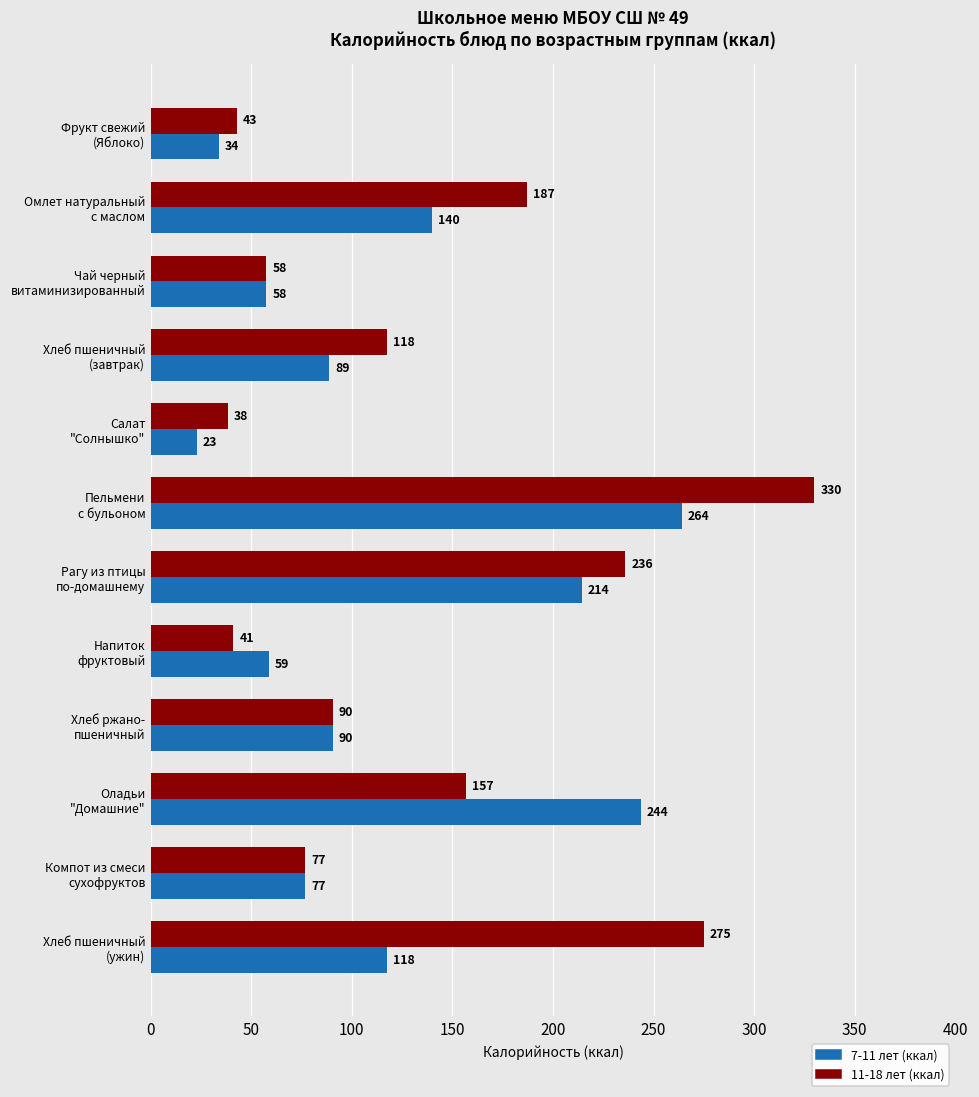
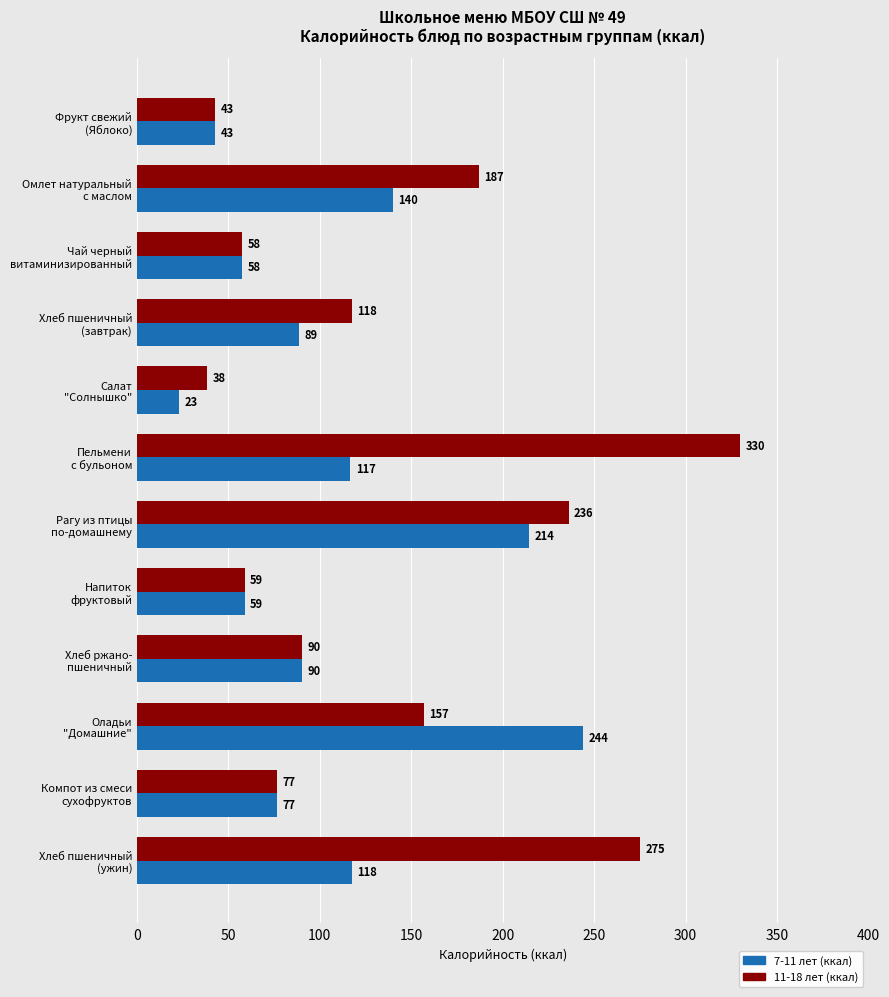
  {
    "7-11 лет (ккал)": {
-     "Фрукт свежий (Яблоко)": 34,
+     "Фрукт свежий (Яблоко)": 43,
      "Омлет натуральный с маслом": 140,
      "Чай черный витаминизированный": 58,
      "Хлеб пшеничный (завтрак)": 89,
      "Салат \"Солнышко\"": 23,
-     "Пельмени с бульоном": 264,
+     "Пельмени с бульоном": 117,
      "Рагу из птицы по-домашнему": 214,
      "Напиток фруктовый": 59,
      "Хлеб ржано- пшеничный": 90,
      "Оладьи \"Домашние\"": 244,
      "Компот из смеси сухофруктов": 77,
      "Хлеб пшеничный (ужин)": 118
    },
    "11-18 лет (ккал)": {
      "Фрукт свежий (Яблоко)": 43,
      "Омлет натуральный с маслом": 187,
      "Чай черный витаминизированный": 58,
      "Хлеб пшеничный (завтрак)": 118,
      "Салат \"Солнышко\"": 38,
      "Пельмени с бульоном": 330,
      "Рагу из птицы по-домашнему": 236,
-     "Напиток фруктовый": 41,
+     "Напиток фруктовый": 59,
      "Хлеб ржано- пшеничный": 90,
      "Оладьи \"Домашние\"": 157,
      "Компот из смеси сухофруктов": 77,
      "Хлеб пшеничный (ужин)": 275
    }
  }
